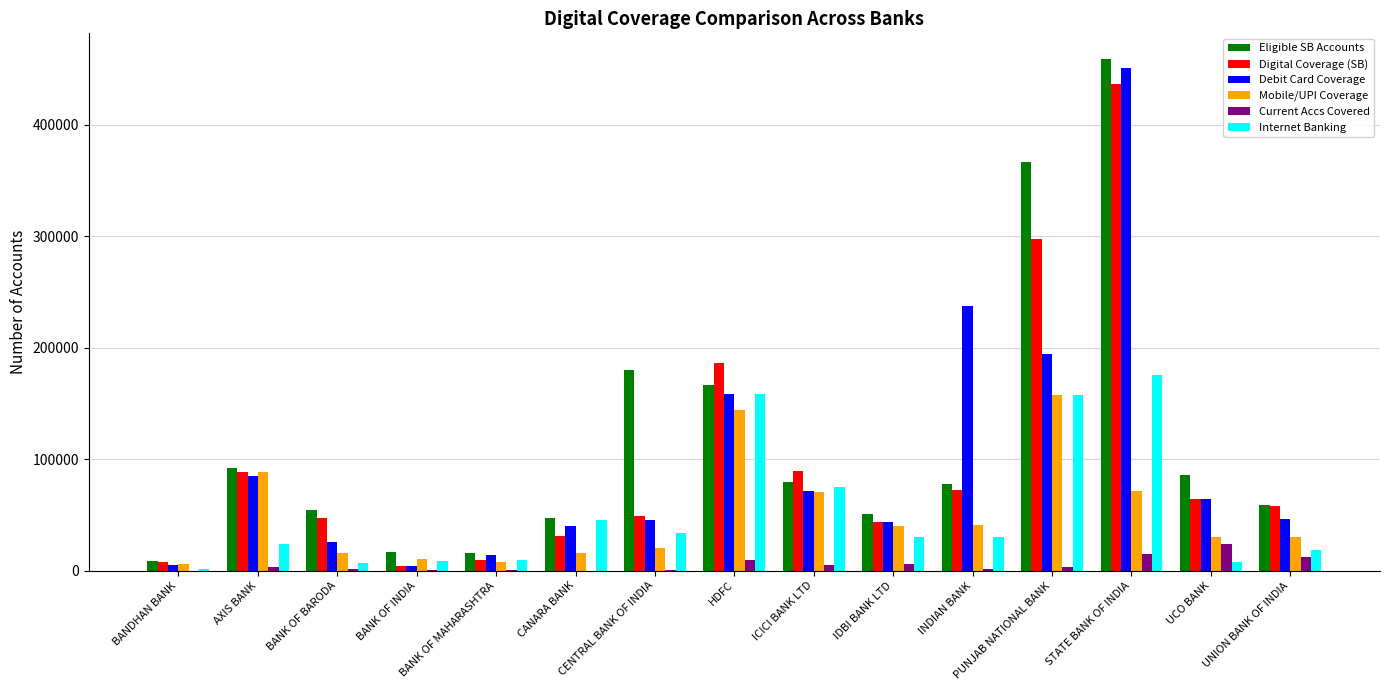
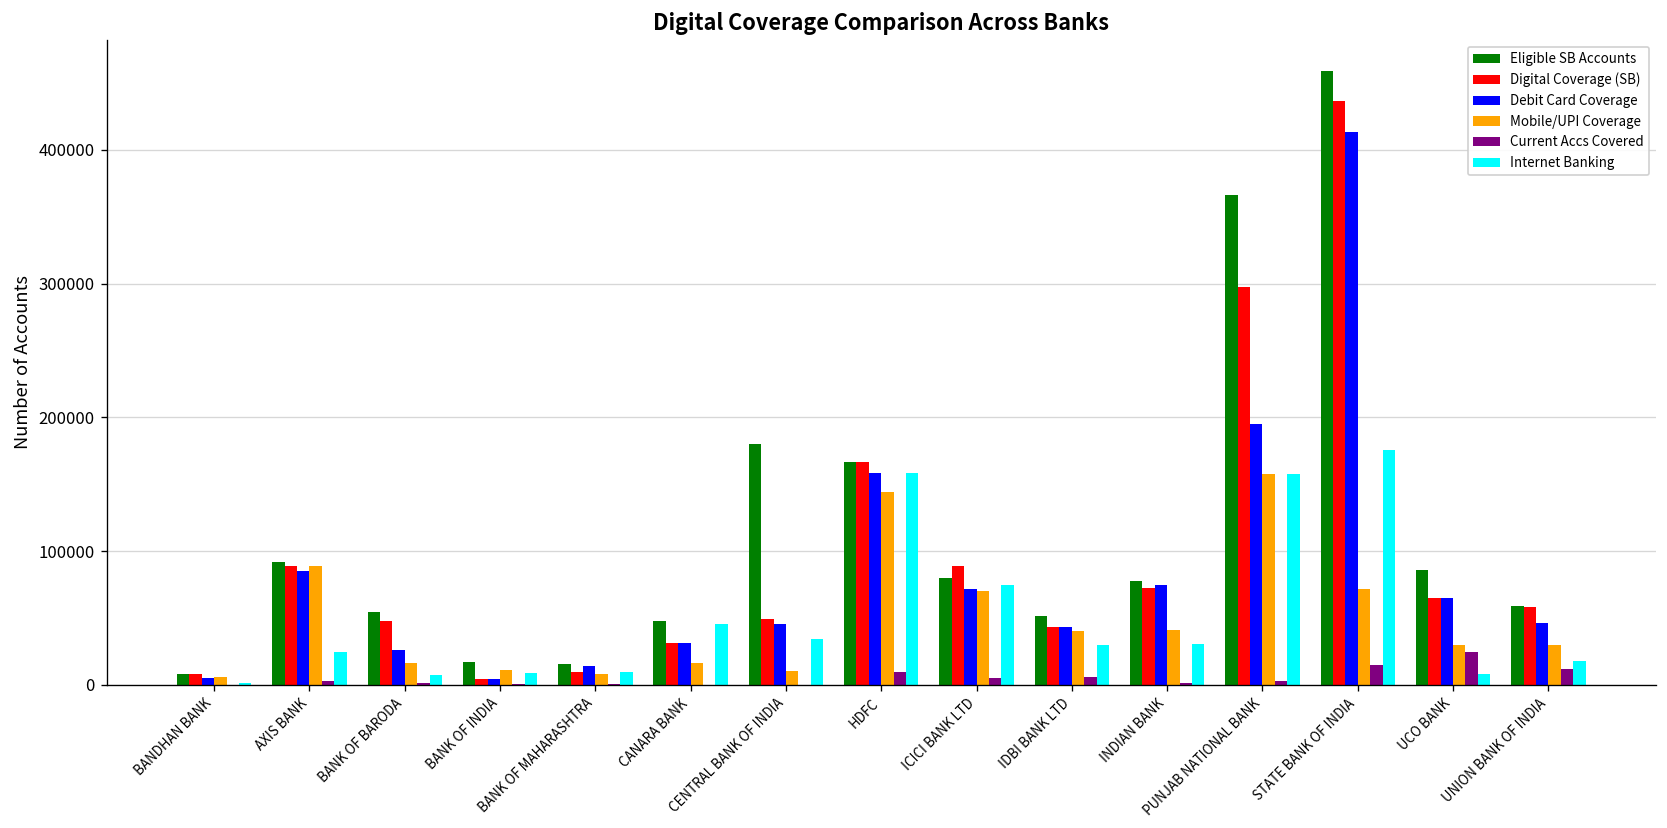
  {
    "Eligible SB Accounts": {
      "BANDHAN BANK": 8000,
      "AXIS BANK": 92000,
      "BANK OF BARODA": 55000,
      "BANK OF INDIA": 17000,
      "BANK OF MAHARASHTRA": 16000,
      "CANARA BANK": 47000,
      "CENTRAL BANK OF INDIA": 180000,
      "HDFC": 167000,
      "ICICI BANK LTD": 80000,
      "IDBI BANK LTD": 51000,
      "INDIAN BANK": 78000,
      "PUNJAB NATIONAL BANK": 366000,
      "STATE BANK OF INDIA": 459000,
      "UCO BANK": 86000,
      "UNION BANK OF INDIA": 59000
    },
    "Digital Coverage (SB)": {
      "BANDHAN BANK": 8000,
      "AXIS BANK": 89000,
      "BANK OF BARODA": 48000,
      "BANK OF INDIA": 4000,
      "BANK OF MAHARASHTRA": 10000,
      "CANARA BANK": 32000,
      "CENTRAL BANK OF INDIA": 49000,
-     "HDFC": 187000,
+     "HDFC": 166000,
      "ICICI BANK LTD": 89000,
      "IDBI BANK LTD": 44000,
      "INDIAN BANK": 73000,
      "PUNJAB NATIONAL BANK": 298000,
      "STATE BANK OF INDIA": 437000,
      "UCO BANK": 65000,
      "UNION BANK OF INDIA": 58000
    },
    "Debit Card Coverage": {
      "BANDHAN BANK": 5000,
      "AXIS BANK": 85000,
      "BANK OF BARODA": 26000,
      "BANK OF INDIA": 4000,
      "BANK OF MAHARASHTRA": 14000,
-     "CANARA BANK": 40000,
+     "CANARA BANK": 31000,
      "CENTRAL BANK OF INDIA": 46000,
      "HDFC": 158000,
      "ICICI BANK LTD": 71000,
      "IDBI BANK LTD": 44000,
-     "INDIAN BANK": 237000,
+     "INDIAN BANK": 75000,
      "PUNJAB NATIONAL BANK": 195000,
-     "STATE BANK OF INDIA": 451000,
+     "STATE BANK OF INDIA": 413000,
      "UCO BANK": 65000,
      "UNION BANK OF INDIA": 47000
    },
    "Mobile/UPI Coverage": {
      "BANDHAN BANK": 6000,
      "AXIS BANK": 89000,
      "BANK OF BARODA": 16000,
      "BANK OF INDIA": 11000,
      "BANK OF MAHARASHTRA": 8000,
      "CANARA BANK": 16000,
-     "CENTRAL BANK OF INDIA": 20000,
+     "CENTRAL BANK OF INDIA": 11000,
      "HDFC": 144000,
      "ICICI BANK LTD": 70000,
      "IDBI BANK LTD": 40000,
      "INDIAN BANK": 41000,
      "PUNJAB NATIONAL BANK": 157000,
      "STATE BANK OF INDIA": 72000,
      "UCO BANK": 30000,
      "UNION BANK OF INDIA": 30000
    },
    "Current Accs Covered": {
      "AXIS BANK": 3000,
      "HDFC": 10000,
      "ICICI BANK LTD": 5000,
      "IDBI BANK LTD": 6000,
      "PUNJAB NATIONAL BANK": 3000,
      "STATE BANK OF INDIA": 15000,
      "UCO BANK": 24000,
      "UNION BANK OF INDIA": 12000
    },
    "Internet Banking": {
      "AXIS BANK": 24000,
      "BANK OF BARODA": 7000,
      "BANK OF INDIA": 9000,
      "BANK OF MAHARASHTRA": 10000,
      "CANARA BANK": 46000,
      "CENTRAL BANK OF INDIA": 34000,
      "HDFC": 158000,
      "ICICI BANK LTD": 75000,
      "IDBI BANK LTD": 30000,
      "INDIAN BANK": 30000,
      "PUNJAB NATIONAL BANK": 158000,
      "STATE BANK OF INDIA": 175000,
      "UCO BANK": 8000,
      "UNION BANK OF INDIA": 18000
    }
  }
